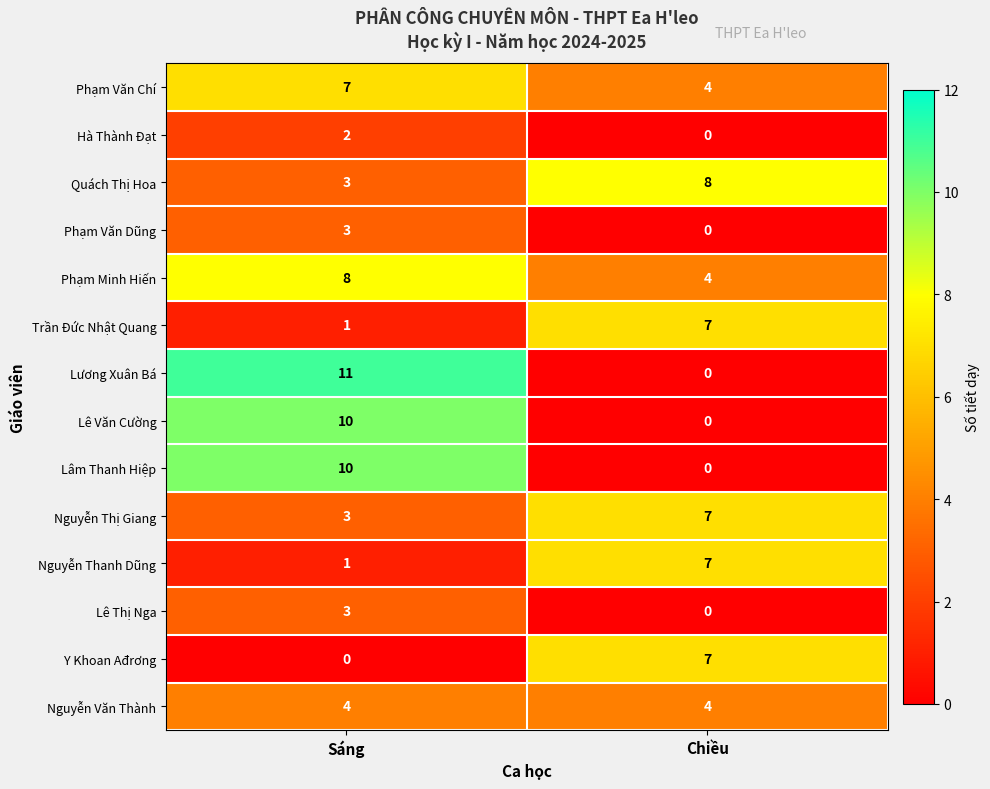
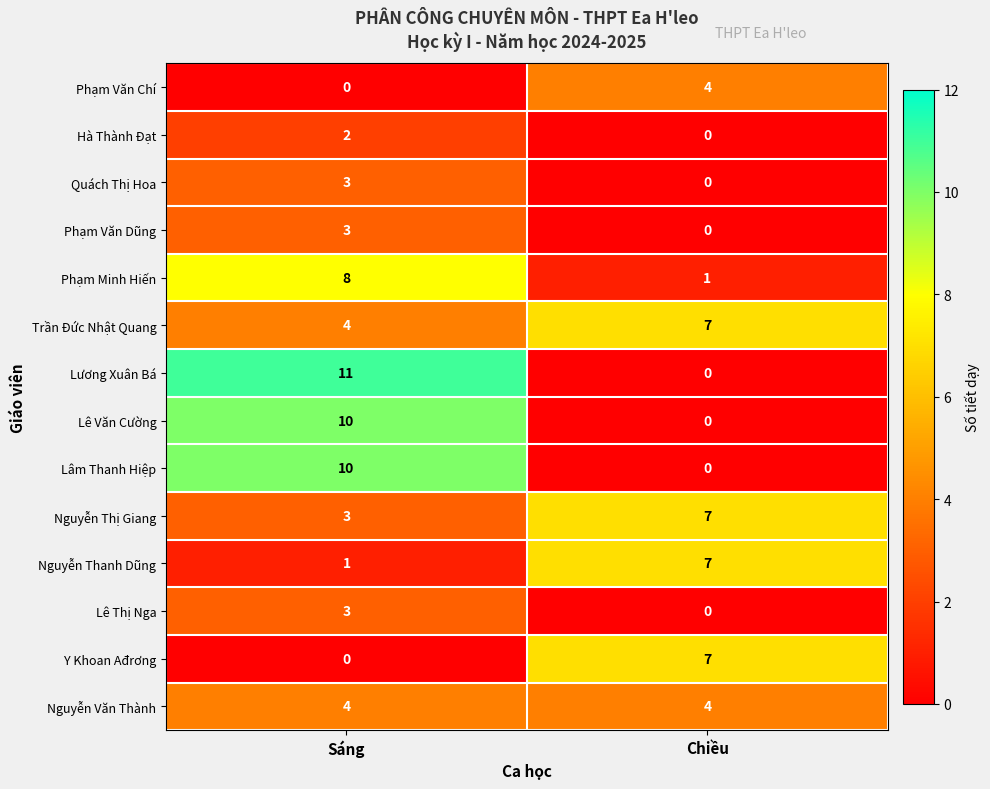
  {
    "Phạm Văn Chí": {
-     "Sáng": 7,
+     "Sáng": 0,
      "Chiều": 4
    },
    "Hà Thành Đạt": {
      "Sáng": 2,
      "Chiều": 0
    },
    "Quách Thị Hoa": {
      "Sáng": 3,
-     "Chiều": 8
+     "Chiều": 0
    },
    "Phạm Văn Dũng": {
      "Sáng": 3,
      "Chiều": 0
    },
    "Phạm Minh Hiến": {
      "Sáng": 8,
-     "Chiều": 4
+     "Chiều": 1
    },
    "Trần Đức Nhật Quang": {
-     "Sáng": 1,
+     "Sáng": 4,
      "Chiều": 7
    },
    "Lương Xuân Bá": {
      "Sáng": 11,
      "Chiều": 0
    },
    "Lê Văn Cường": {
      "Sáng": 10,
      "Chiều": 0
    },
    "Lâm Thanh Hiệp": {
      "Sáng": 10,
      "Chiều": 0
    },
    "Nguyễn Thị Giang": {
      "Sáng": 3,
      "Chiều": 7
    },
    "Nguyễn Thanh Dũng": {
      "Sáng": 1,
      "Chiều": 7
    },
    "Lê Thị Nga": {
      "Sáng": 3,
      "Chiều": 0
    },
    "Y Khoan Ađrơng": {
      "Sáng": 0,
      "Chiều": 7
    },
    "Nguyễn Văn Thành": {
      "Sáng": 4,
      "Chiều": 4
    }
  }
